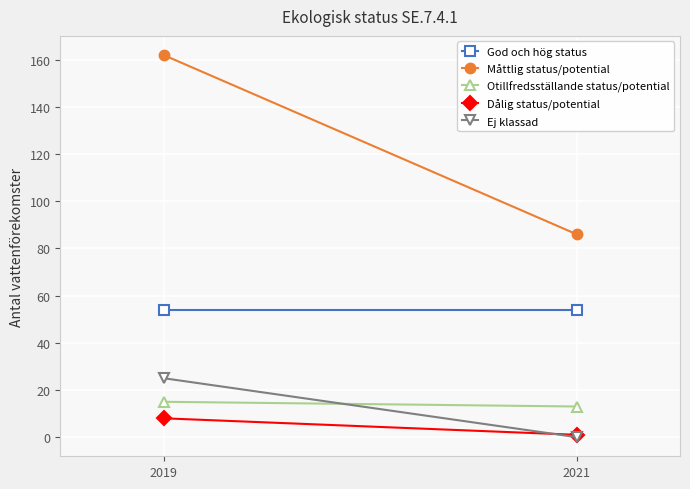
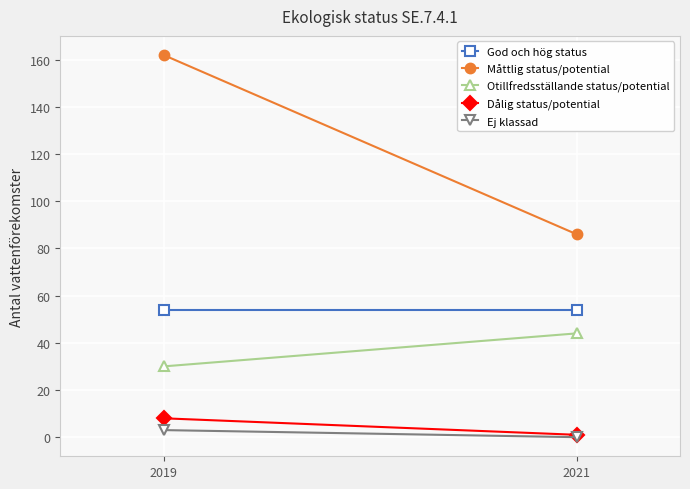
  {
    "God och hög status": {
      "2019": 54,
      "2021": 54
    },
    "Måttlig status/potential": {
      "2019": 162,
      "2021": 86
    },
    "Otillfredsställande status/potential": {
-     "2019": 15,
-     "2021": 13
+     "2019": 30,
+     "2021": 44
    },
    "Dålig status/potential": {
      "2019": 8
    },
    "Ej klassad": {
-     "2019": 25
+     "2019": 3
    }
  }
